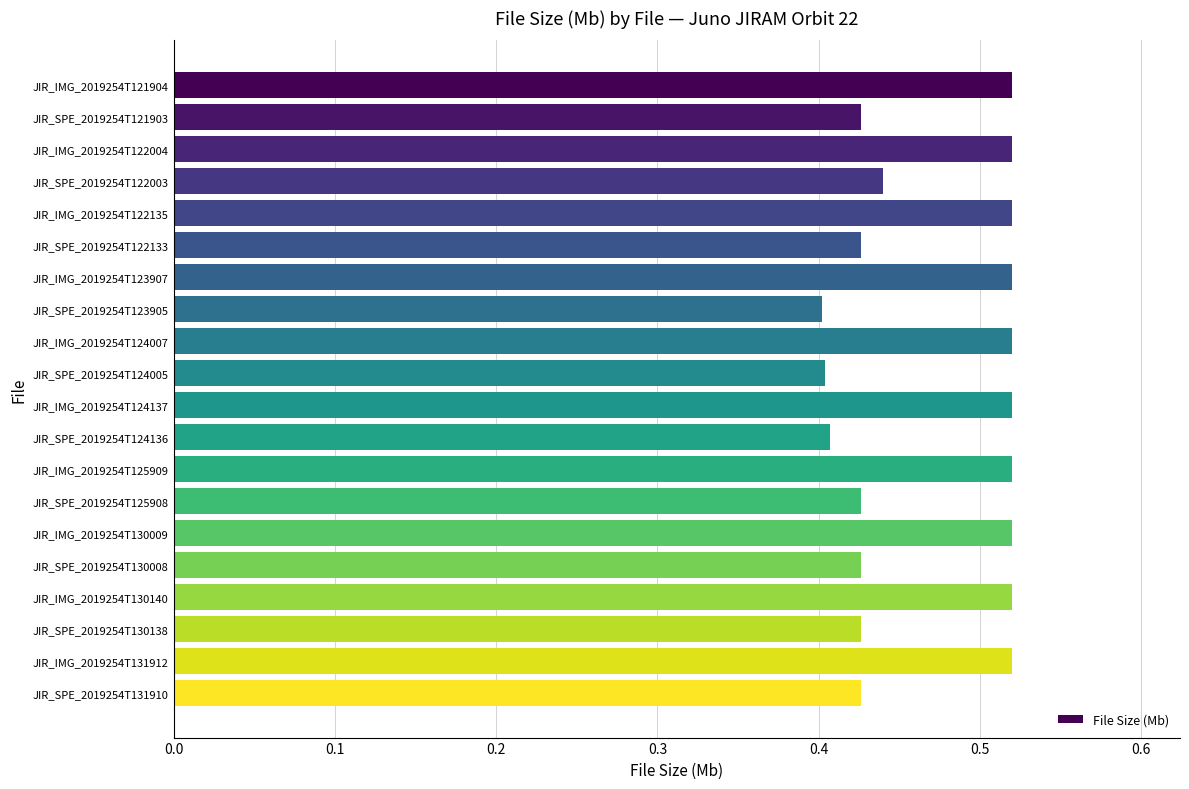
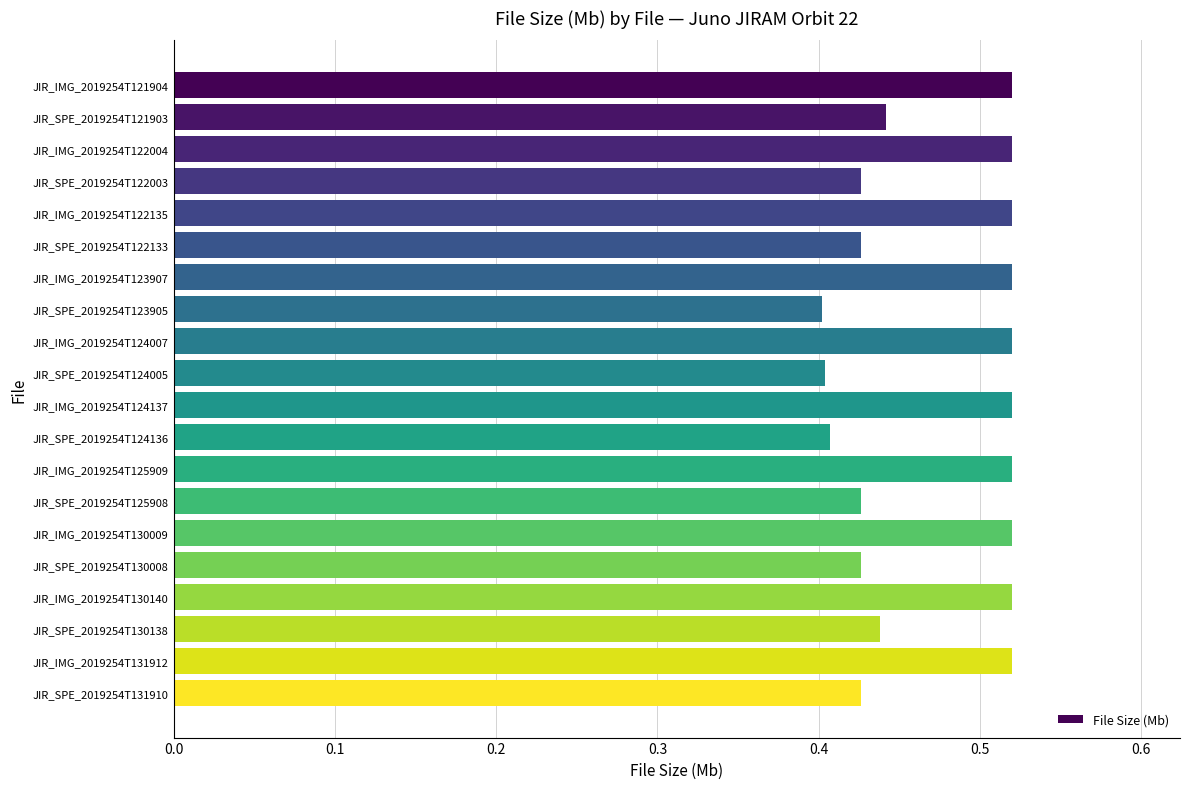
  {
    "JIR_IMG_2019254T121904": 0.520,
-   "JIR_SPE_2019254T121903": 0.426,
+   "JIR_SPE_2019254T121903": 0.442,
    "JIR_IMG_2019254T122004": 0.520,
-   "JIR_SPE_2019254T122003": 0.440,
+   "JIR_SPE_2019254T122003": 0.426,
    "JIR_IMG_2019254T122135": 0.520,
    "JIR_SPE_2019254T122133": 0.426,
    "JIR_IMG_2019254T123907": 0.520,
    "JIR_SPE_2019254T123905": 0.402,
    "JIR_IMG_2019254T124007": 0.520,
    "JIR_SPE_2019254T124005": 0.404,
    "JIR_IMG_2019254T124137": 0.520,
    "JIR_SPE_2019254T124136": 0.407,
    "JIR_IMG_2019254T125909": 0.520,
    "JIR_SPE_2019254T125908": 0.426,
    "JIR_IMG_2019254T130009": 0.520,
    "JIR_SPE_2019254T130008": 0.426,
    "JIR_IMG_2019254T130140": 0.520,
-   "JIR_SPE_2019254T130138": 0.426,
+   "JIR_SPE_2019254T130138": 0.438,
    "JIR_IMG_2019254T131912": 0.520,
    "JIR_SPE_2019254T131910": 0.426
  }
